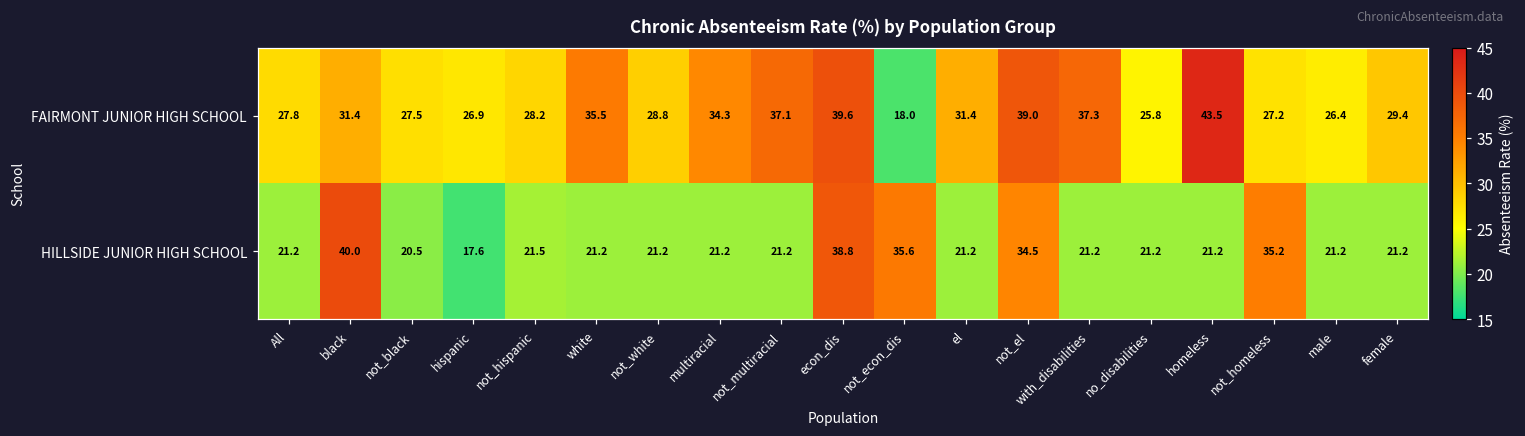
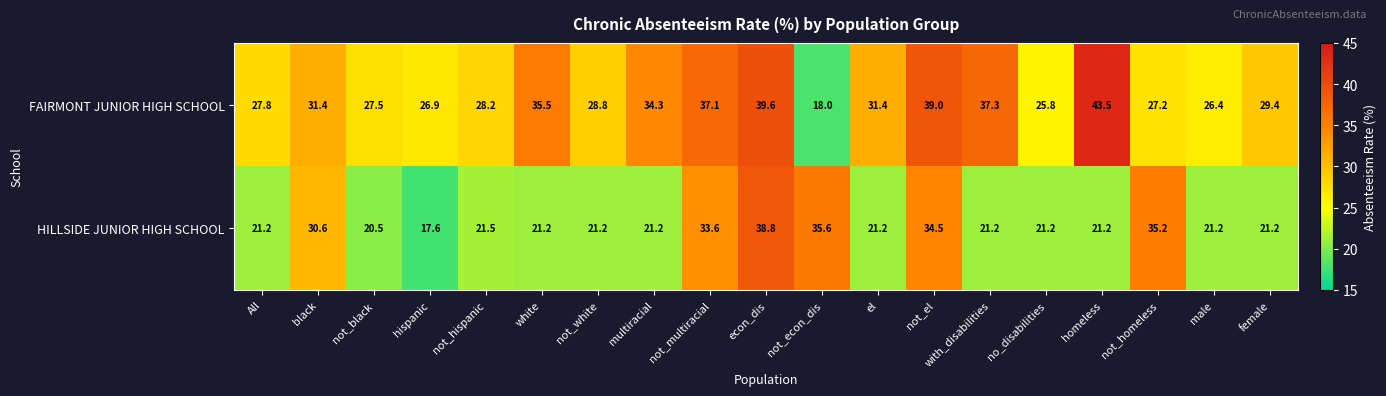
  {
    "FAIRMONT JUNIOR HIGH SCHOOL": {
      "All": 27.8,
      "black": 31.4,
      "not_black": 27.5,
      "hispanic": 26.9,
      "not_hispanic": 28.2,
      "white": 35.5,
      "not_white": 28.8,
      "multiracial": 34.3,
      "not_multiracial": 37.1,
      "econ_dis": 39.6,
      "not_econ_dis": 18.0,
      "el": 31.4,
      "not_el": 39.0,
      "with_disabilities": 37.3,
      "no_disabilities": 25.8,
      "homeless": 43.5,
      "not_homeless": 27.2,
      "male": 26.4,
      "female": 29.4
    },
    "HILLSIDE JUNIOR HIGH SCHOOL": {
      "All": 21.2,
-     "black": 40.0,
+     "black": 30.6,
      "not_black": 20.5,
      "hispanic": 17.6,
      "not_hispanic": 21.5,
      "white": 21.2,
      "not_white": 21.2,
      "multiracial": 21.2,
-     "not_multiracial": 21.2,
+     "not_multiracial": 33.6,
      "econ_dis": 38.8,
      "not_econ_dis": 35.6,
      "el": 21.2,
      "not_el": 34.5,
      "with_disabilities": 21.2,
      "no_disabilities": 21.2,
      "homeless": 21.2,
      "not_homeless": 35.2,
      "male": 21.2,
      "female": 21.2
    }
  }
